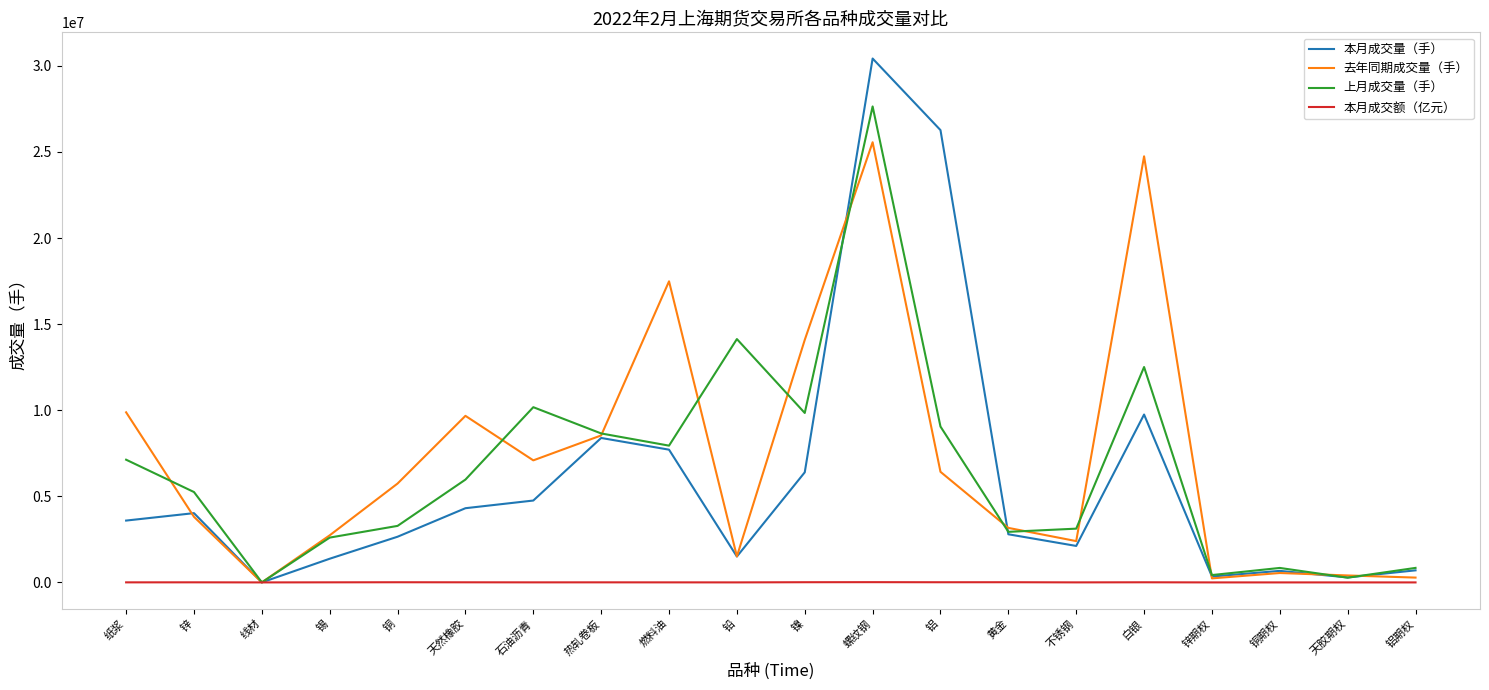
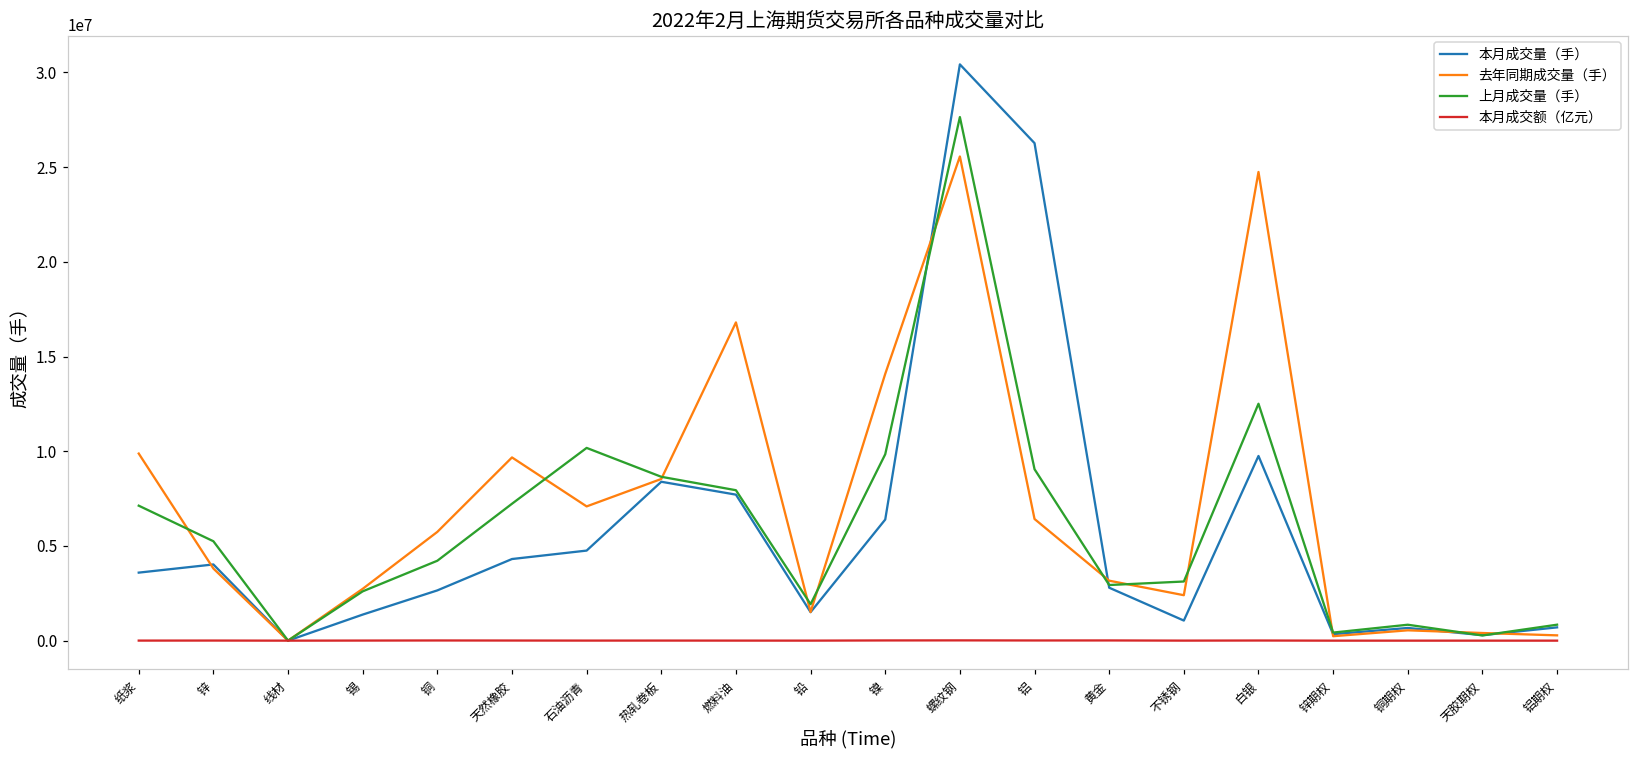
  {
    "本月成交量（手）": {
      "纸浆": 3600000,
      "锌": 4000000,
      "锡": 1400000,
      "铜": 2700000,
      "天然橡胶": 4300000,
      "石油沥青": 4800000,
      "热轧卷板": 8400000,
      "燃料油": 7700000,
      "镍": 6400000,
      "螺纹钢": 30400000,
      "铝": 26300000,
-     "不锈钢": 2100000,
+     "不锈钢": 1100000,
      "白银": 9700000
    },
    "去年同期成交量（手）": {
      "纸浆": 9900000,
      "锌": 3800000,
      "铜": 5700000,
      "天然橡胶": 9700000,
      "石油沥青": 7100000,
-     "燃料油": 17500000,
+     "燃料油": 16800000,
      "镍": 14100000,
      "螺纹钢": 25600000,
      "铝": 6400000,
      "黄金": 3200000,
      "不锈钢": 2400000,
      "白银": 24700000,
      "铝期权": 300000
    },
    "上月成交量（手）": {
      "纸浆": 7100000,
      "锌": 5200000,
-     "铜": 3300000,
-     "天然橡胶": 6000000,
+     "铜": 4200000,
+     "天然橡胶": 7200000,
      "石油沥青": 10200000,
      "燃料油": 7900000,
-     "铅": 14100000,
+     "铅": 1900000,
      "镍": 9800000,
      "螺纹钢": 27600000,
      "铝": 9100000,
      "不锈钢": 3100000,
      "白银": 12500000,
      "铜期权": 800000
    },
    "本月成交额（亿元）": {
      "纸浆": 0,
      "锌": 0,
      "锡": 0,
      "铜": 0,
      "天然橡胶": 0,
      "石油沥青": 0,
      "热轧卷板": 0,
      "燃料油": 0,
      "铅": 0,
      "镍": 0,
      "螺纹钢": 0,
      "铝": 0,
      "黄金": 0,
      "不锈钢": 0,
      "白银": 0,
      "锌期权": 0,
      "铜期权": 0,
      "天胶期权": 0,
      "铝期权": 0
    }
  }
